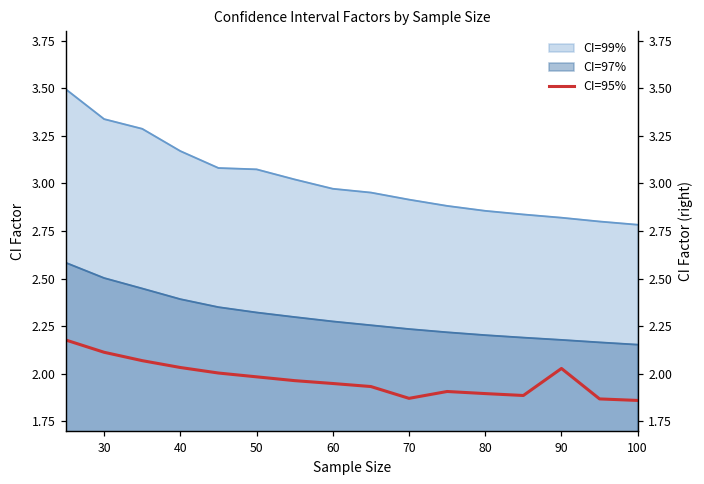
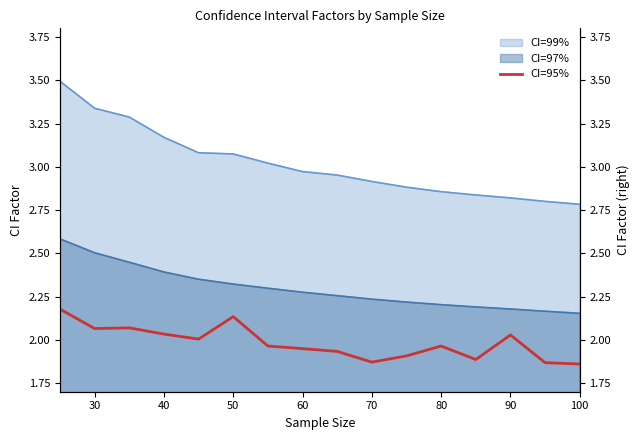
  {
    "CI=95%": {
-     "30": 2.11,
+     "30": 2.07,
      "40": 2.03,
-     "50": 1.98,
+     "50": 2.13,
      "60": 1.95,
      "70": 1.87,
-     "80": 1.90,
+     "80": 1.96,
      "90": 2.03,
      "100": 1.86
    }
  }
